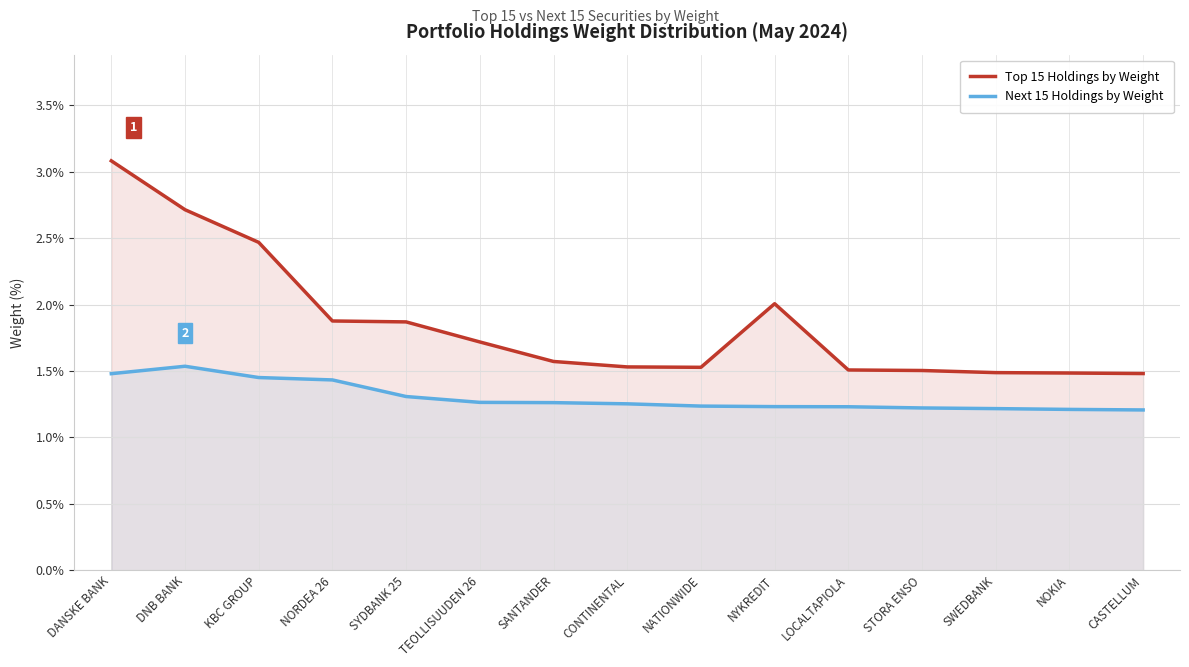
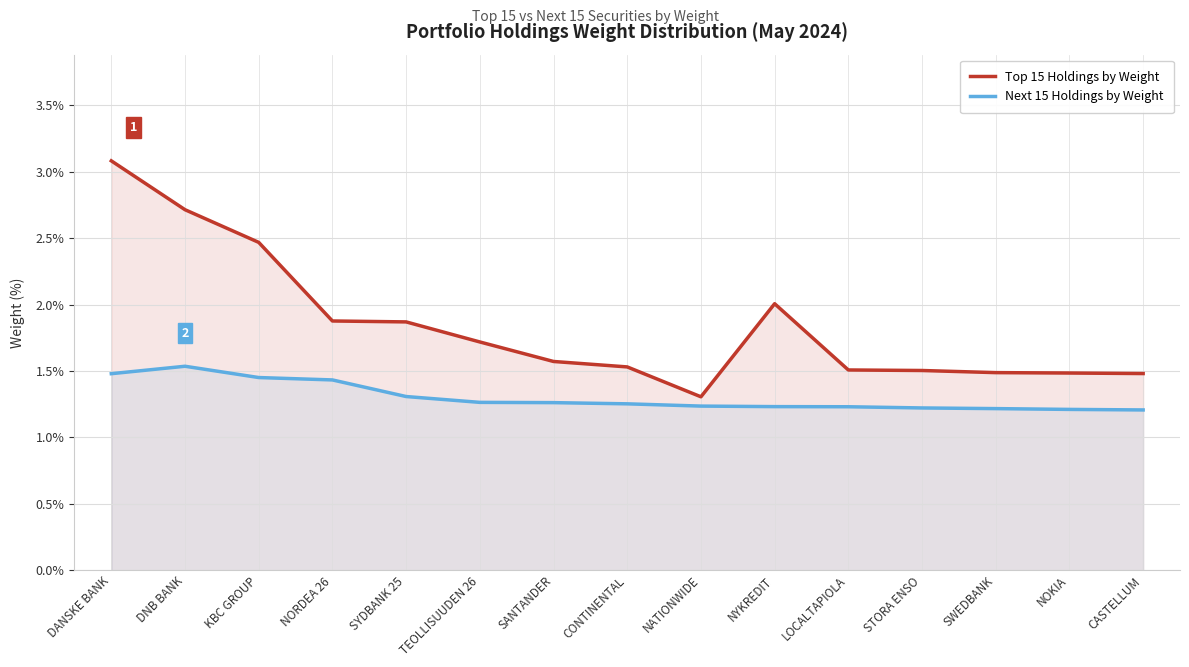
  {
    "Top 15 Holdings by Weight": {
      "DANSKE BANK": "3.08%",
      "DNB BANK": "2.72%",
      "KBC GROUP": "2.47%",
      "NORDEA 26": "1.88%",
      "SYDBANK 25": "1.87%",
      "TEOLLISUUDEN 26": "1.72%",
      "SANTANDER": "1.57%",
      "CONTINENTAL": "1.53%",
-     "NATIONWIDE": "1.53%",
+     "NATIONWIDE": "1.31%",
      "NYKREDIT": "2.01%",
      "LOCALTAPIOLA": "1.51%",
      "STORA ENSO": "1.50%",
      "SWEDBANK": "1.49%",
      "NOKIA": "1.49%",
      "CASTELLUM": "1.48%"
    },
    "Next 15 Holdings by Weight": {
      "DANSKE BANK": "1.48%",
      "KBC GROUP": "1.45%",
      "NORDEA 26": "1.43%",
      "SYDBANK 25": "1.31%",
      "TEOLLISUUDEN 26": "1.26%",
      "SANTANDER": "1.26%",
      "CONTINENTAL": "1.25%",
      "NATIONWIDE": "1.24%",
      "NYKREDIT": "1.23%",
      "LOCALTAPIOLA": "1.23%",
      "STORA ENSO": "1.22%",
      "SWEDBANK": "1.22%",
      "NOKIA": "1.21%",
      "CASTELLUM": "1.21%"
    }
  }
